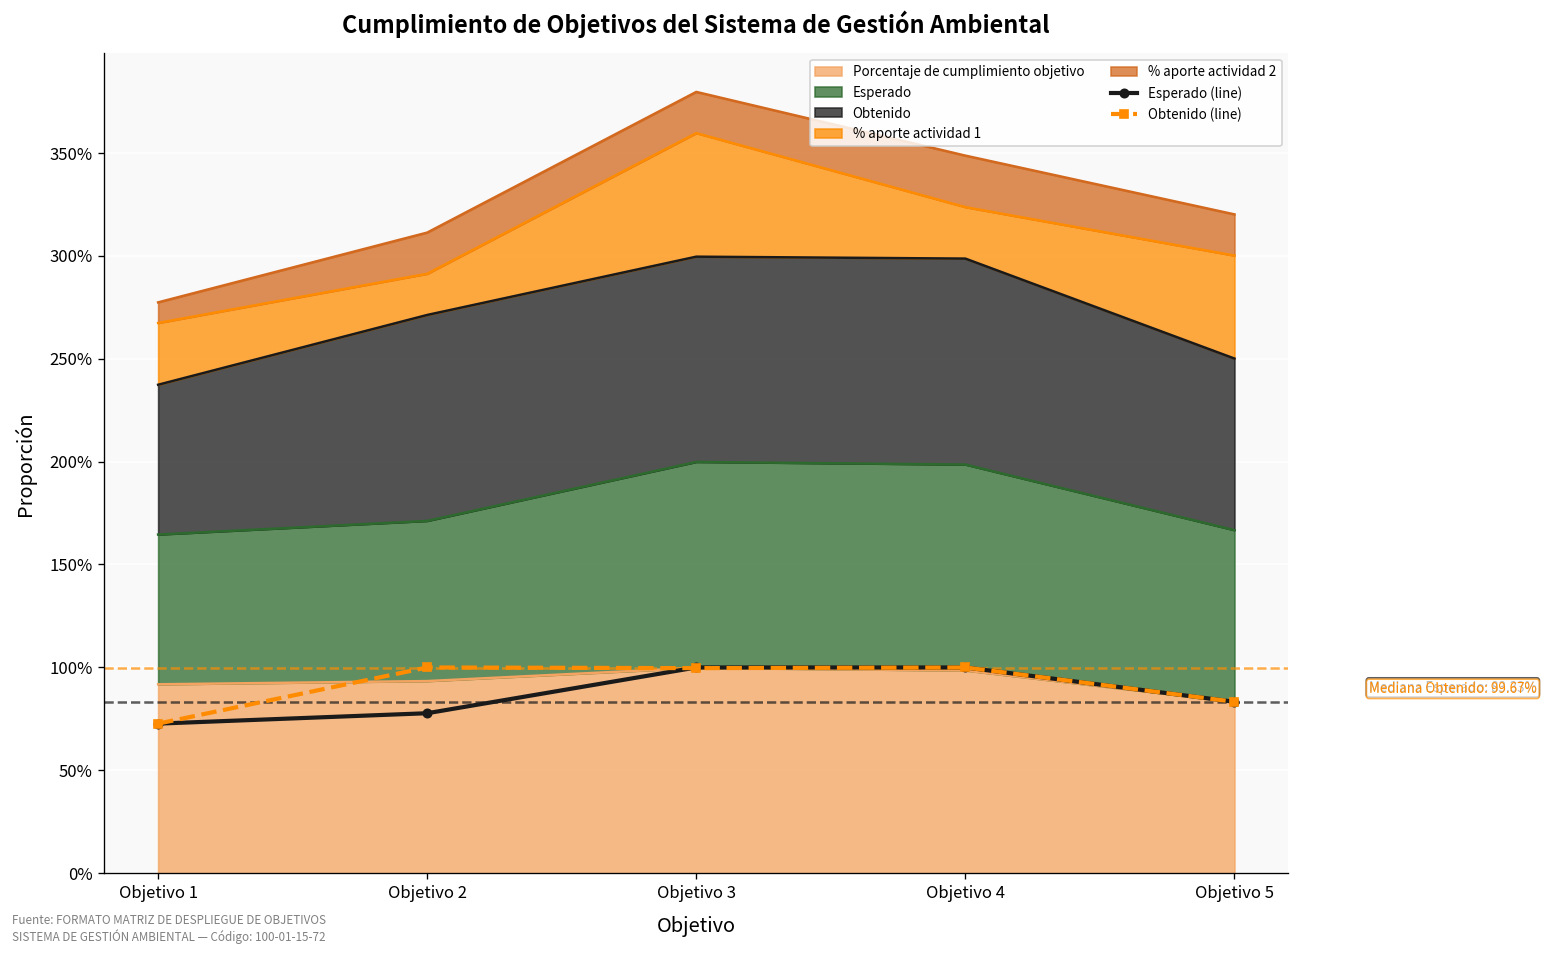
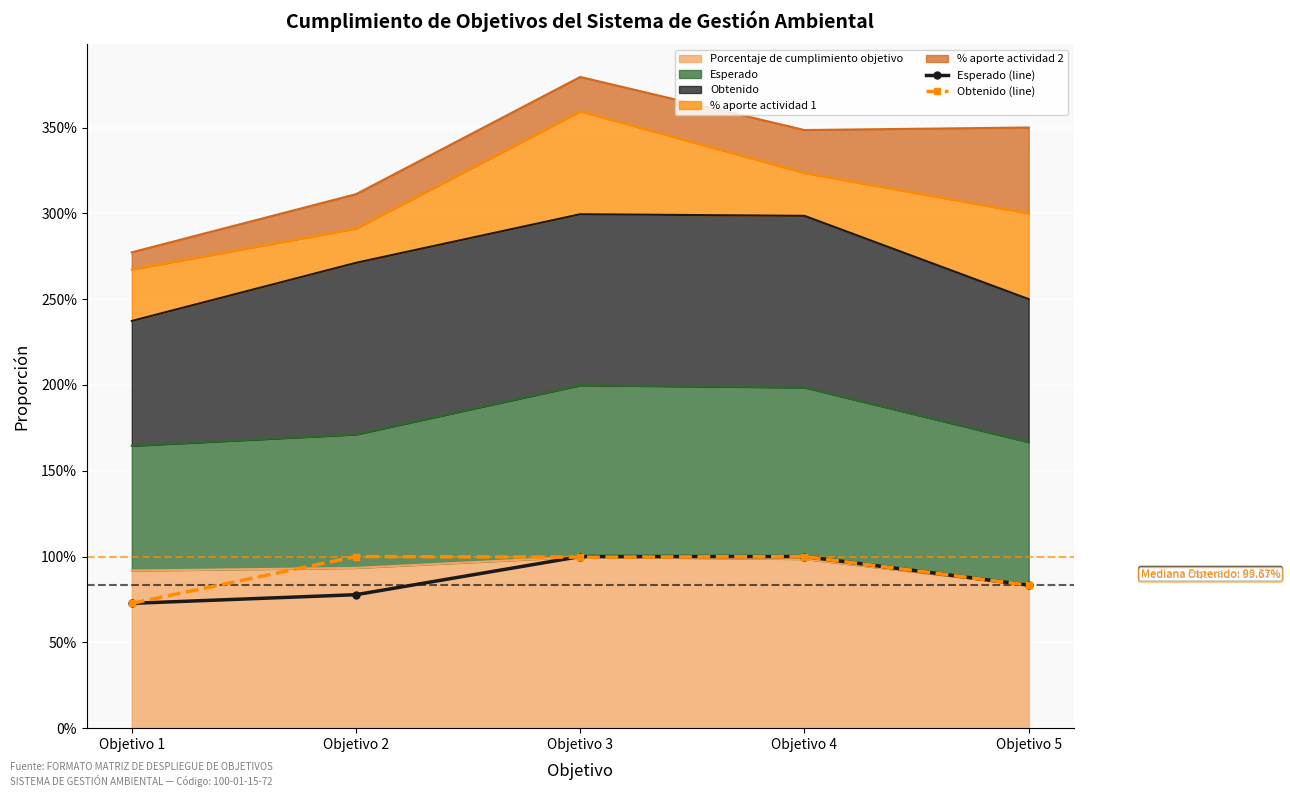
  {
    "Porcentaje de cumplimiento objetivo": {
      "Objetivo 1": "92%",
      "Objetivo 2": "93%",
      "Objetivo 4": "99%"
    },
    "Esperado": {
      "Objetivo 1": "73%",
      "Objetivo 2": "78%",
      "Objetivo 3": "100%",
      "Objetivo 4": "100%",
      "Objetivo 5": "83%"
    },
    "% aporte actividad 2": {
      "Objetivo 1": "10%",
      "Objetivo 2": "20%",
      "Objetivo 3": "20%",
      "Objetivo 4": "25%",
-     "Objetivo 5": "20%"
+     "Objetivo 5": "50%"
    }
  }
